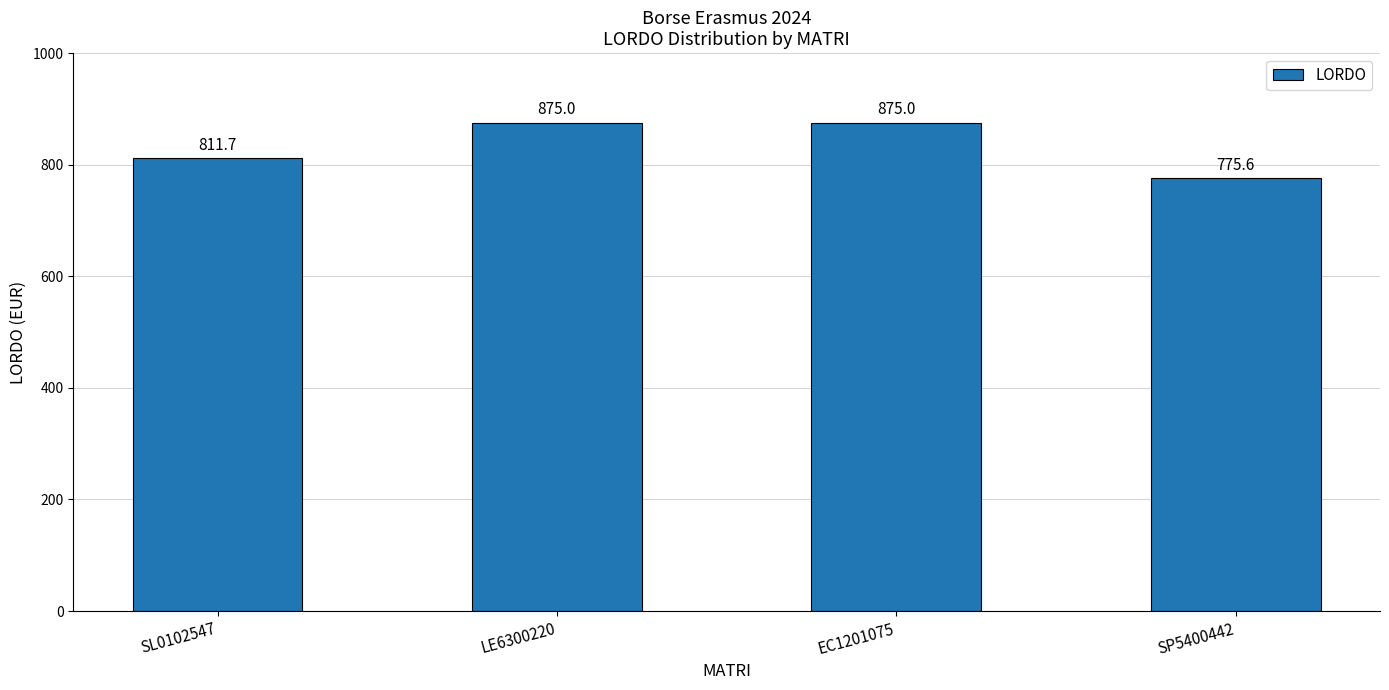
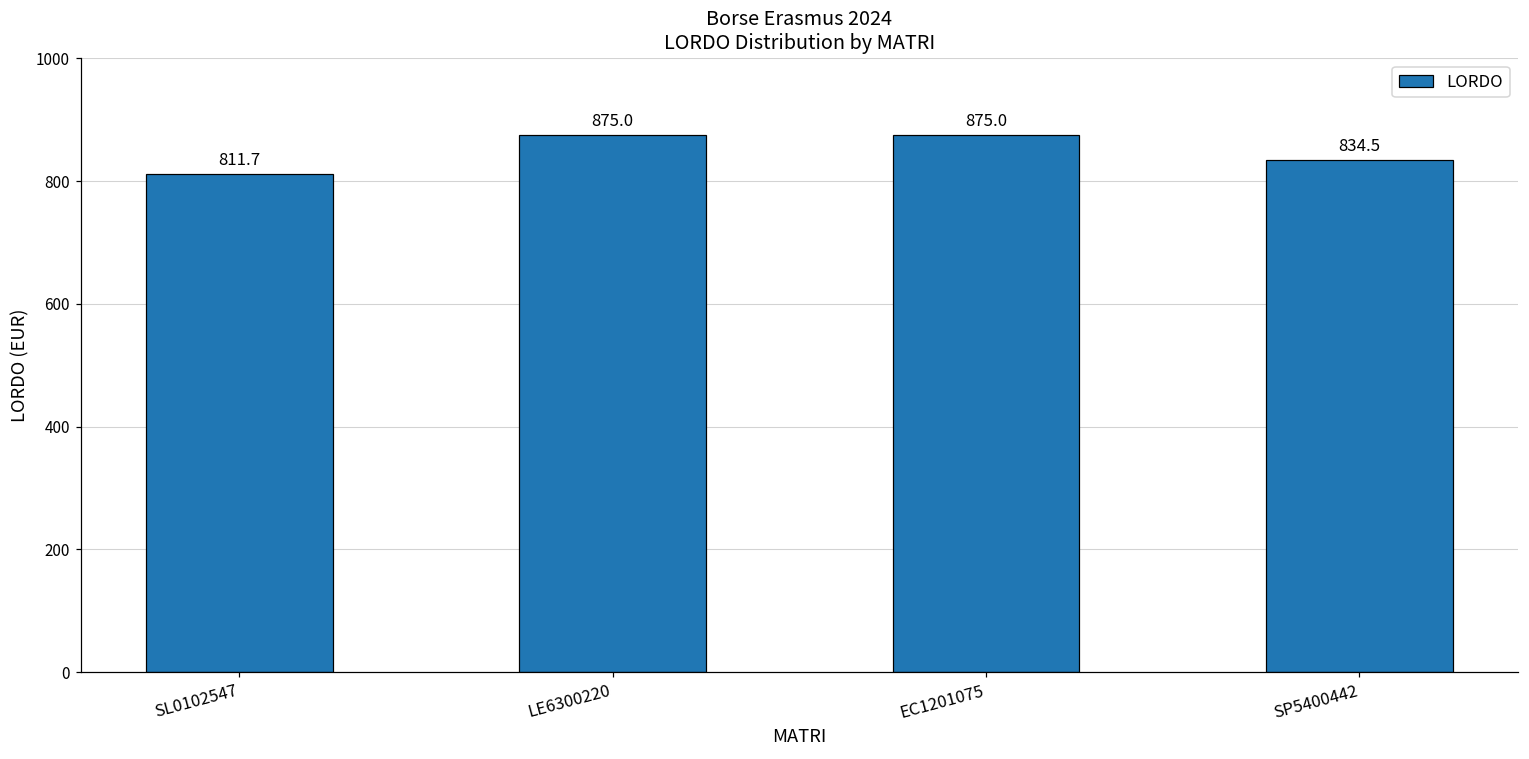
  {
    "SL0102547": 811.7,
    "LE6300220": 875.0,
    "EC1201075": 875.0,
-   "SP5400442": 775.6
+   "SP5400442": 834.5
  }
